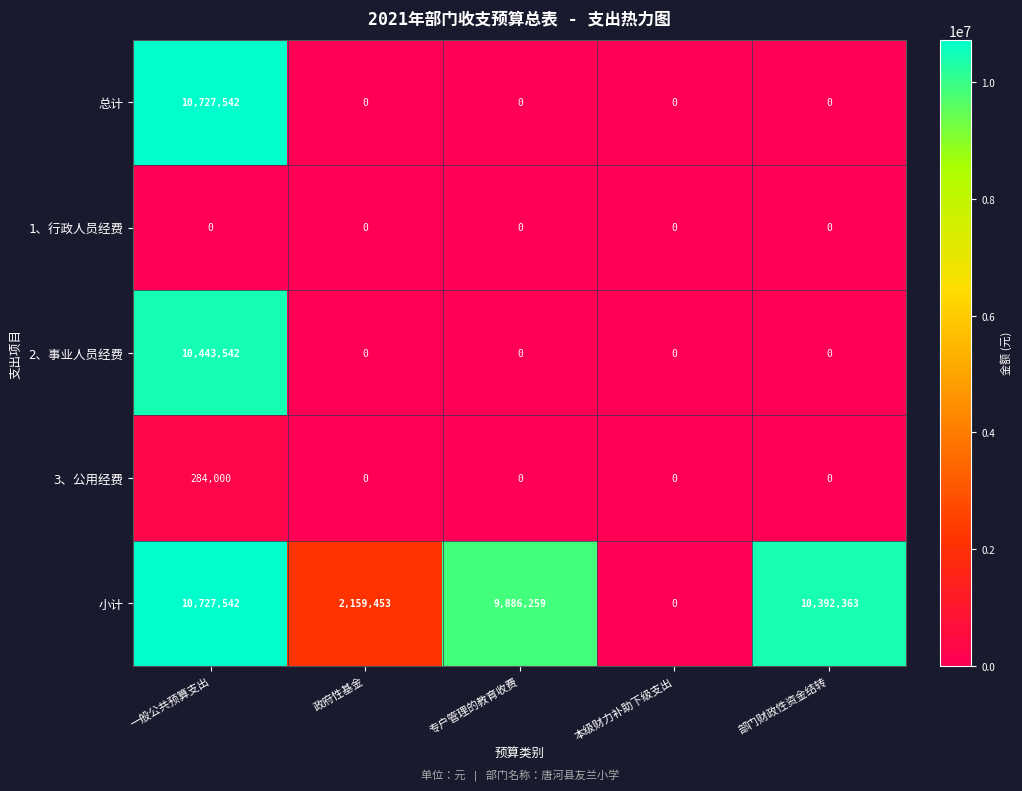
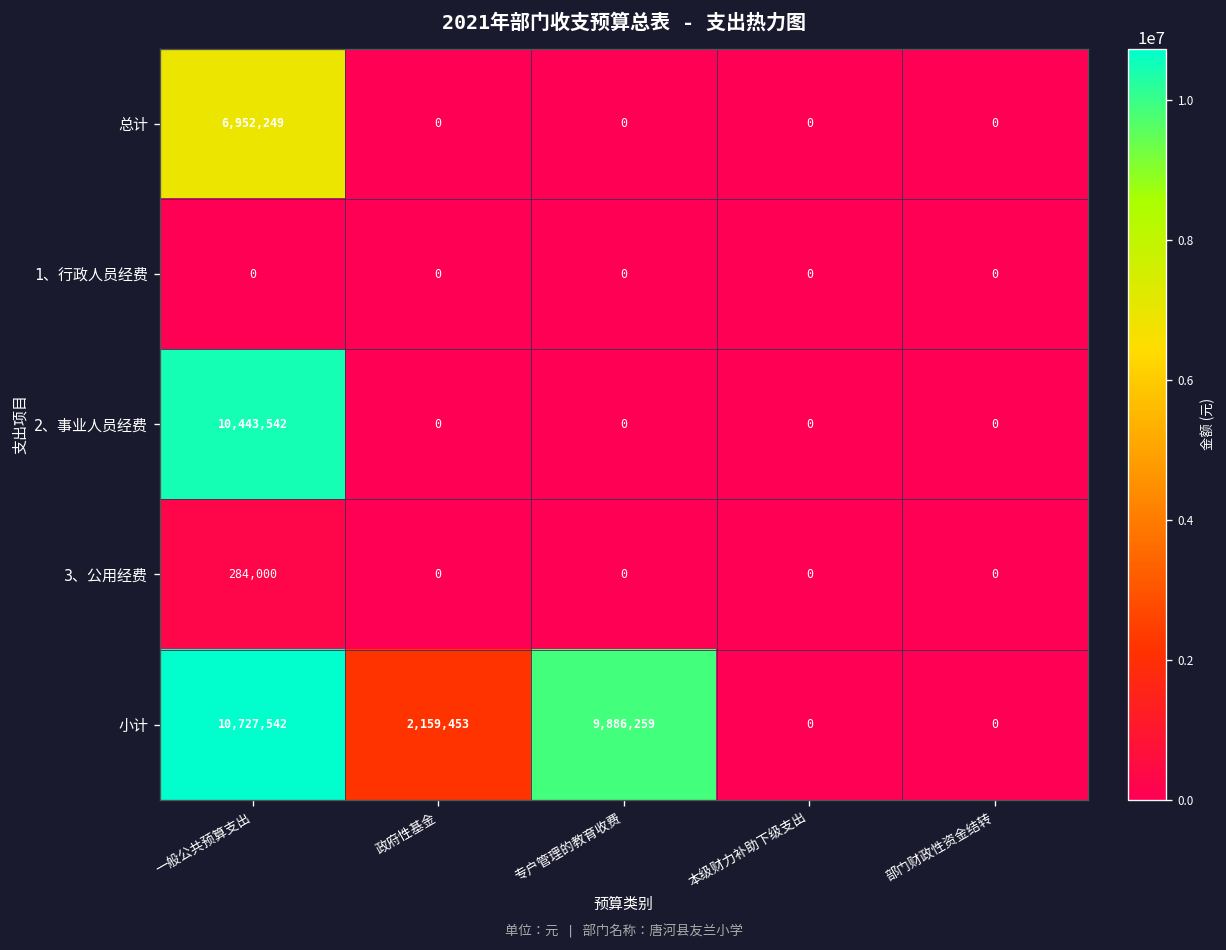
  {
    "总计": {
-     "一般公共预算支出": "10,727,542",
+     "一般公共预算支出": "6,952,249",
      "政府性基金": "0",
      "专户管理的教育收费": "0",
      "本级财力补助下级支出": "0",
      "部门财政性资金结转": "0"
    },
    "1、行政人员经费": {
      "一般公共预算支出": "0",
      "政府性基金": "0",
      "专户管理的教育收费": "0",
      "本级财力补助下级支出": "0",
      "部门财政性资金结转": "0"
    },
    "2、事业人员经费": {
      "一般公共预算支出": "10,443,542",
      "政府性基金": "0",
      "专户管理的教育收费": "0",
      "本级财力补助下级支出": "0",
      "部门财政性资金结转": "0"
    },
    "3、公用经费": {
      "一般公共预算支出": "284,000",
      "政府性基金": "0",
      "专户管理的教育收费": "0",
      "本级财力补助下级支出": "0",
      "部门财政性资金结转": "0"
    },
    "小计": {
      "一般公共预算支出": "10,727,542",
      "政府性基金": "2,159,453",
      "专户管理的教育收费": "9,886,259",
      "本级财力补助下级支出": "0",
-     "部门财政性资金结转": "10,392,363"
+     "部门财政性资金结转": "0"
    }
  }
